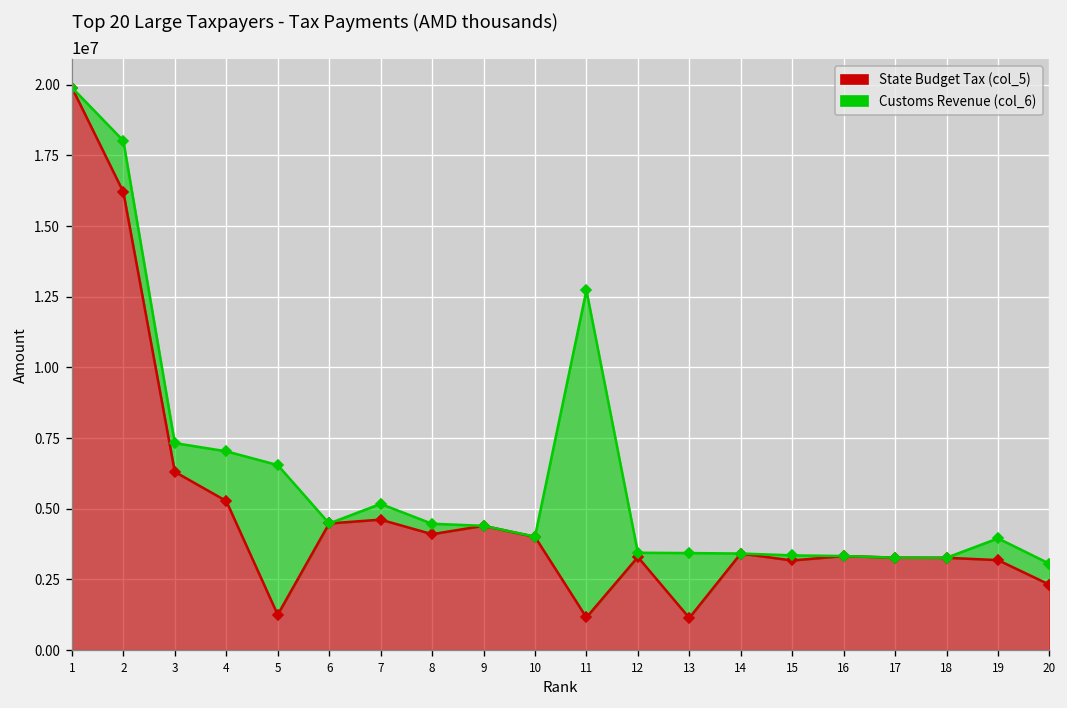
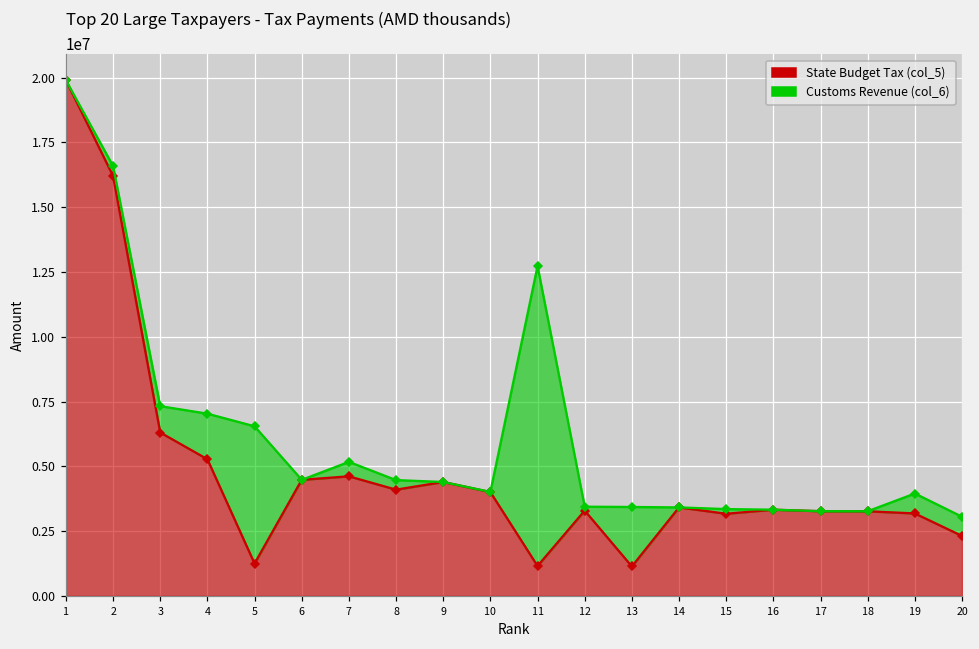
  {
    "State Budget Tax (col_5)": {
      "2": 16200000,
      "3": 6300000,
      "4": 5300000,
      "5": 1200000,
      "7": 4600000,
      "8": 4100000,
      "11": 1200000,
      "12": 3300000,
      "13": 1100000,
      "15": 3200000,
      "19": 3200000,
      "20": 2300000
    },
    "Customs Revenue (col_6)": {
-     "2": 1800000,
+     "2": 400000,
      "3": 1000000,
      "4": 1800000,
      "5": 5300000,
      "7": 600000,
      "8": 400000,
      "11": 11600000,
      "12": 200000,
      "13": 2300000,
      "15": 200000,
      "19": 800000,
      "20": 700000
    }
  }
